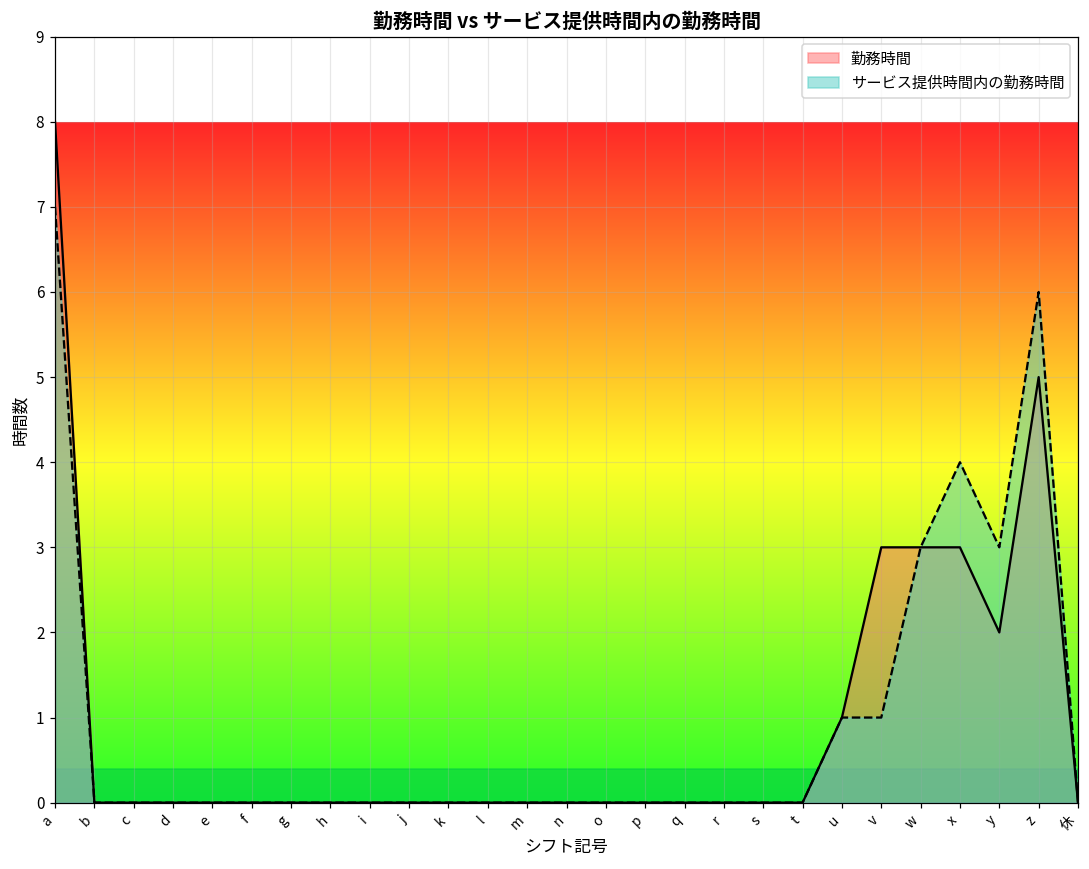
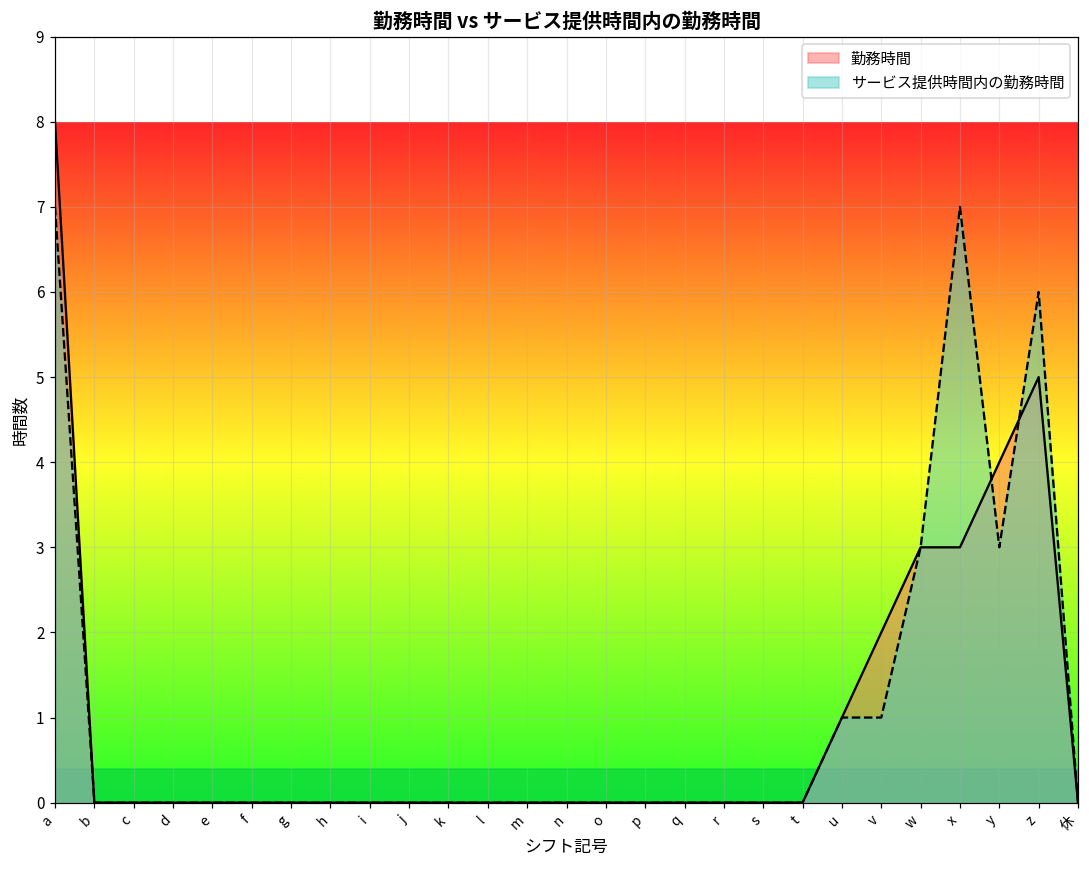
  {
    "勤務時間": {
      "a": 8,
-     "v": 3,
+     "v": 2,
      "x": 3,
-     "y": 2,
+     "y": 4,
      "z": 5
    },
    "サービス提供時間内の勤務時間": {
      "a": 7,
      "v": 1,
-     "x": 4,
+     "x": 7,
      "y": 3,
      "z": 6
    }
  }
